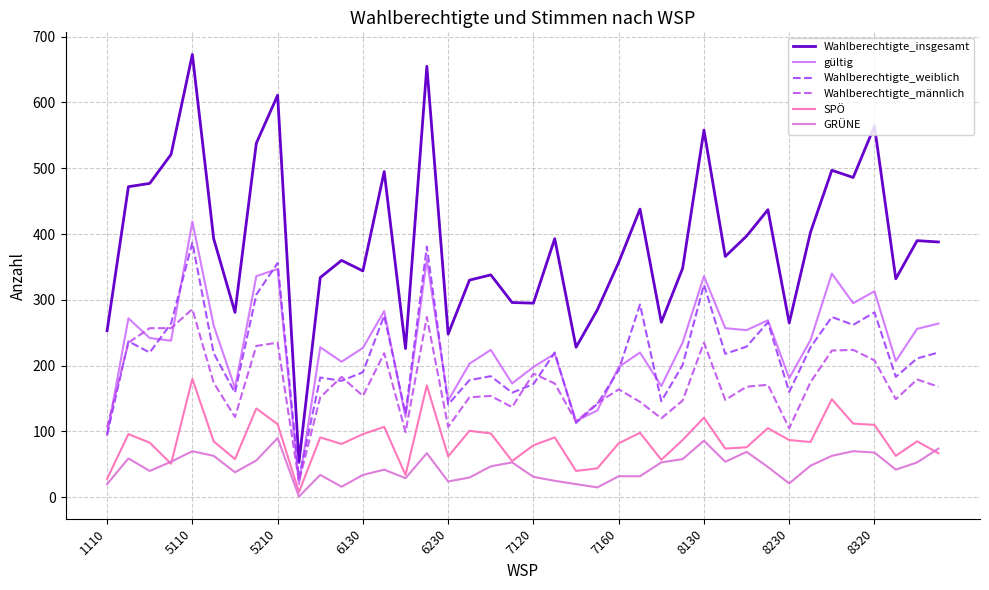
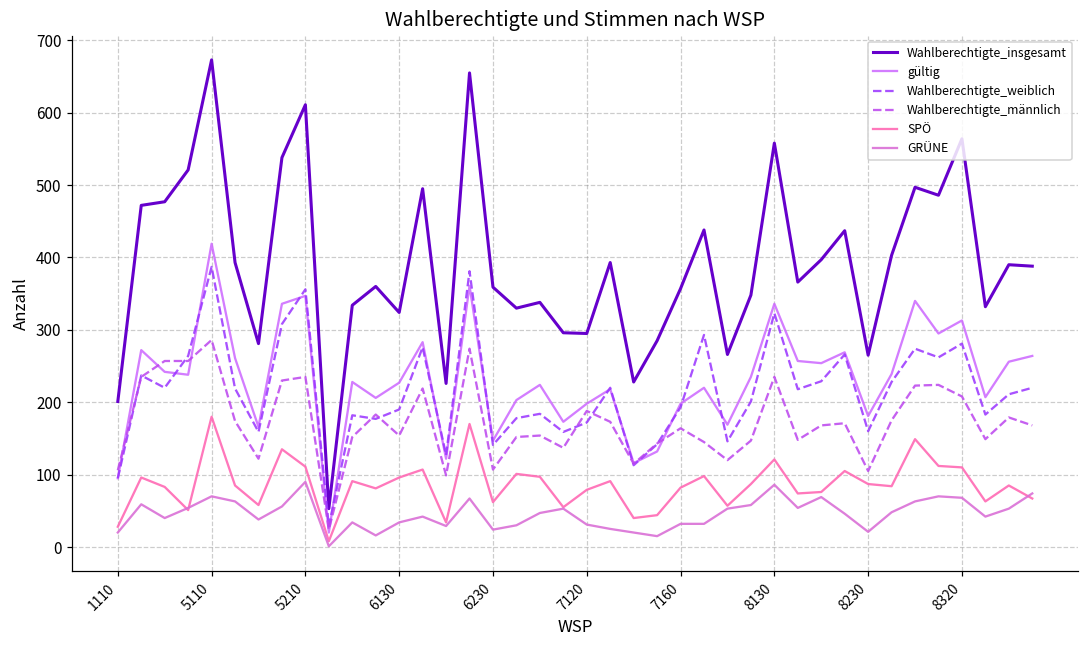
  {
    "Wahlberechtigte_insgesamt": {
-     "1110": 250,
+     "1110": 200,
      "5110": 670,
      "5210": 610,
-     "6130": 340,
-     "6230": 250,
+     "6130": 320,
+     "6230": 360,
      "7120": 300,
      "7160": 360,
      "8130": 560,
      "8230": 270
    }
  }
